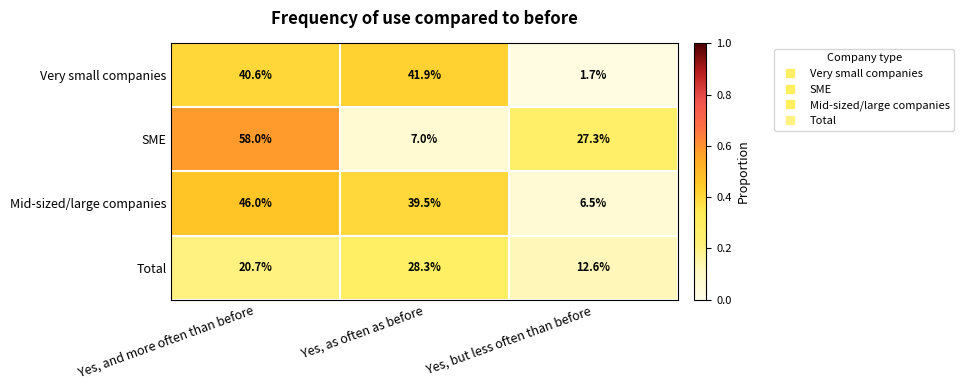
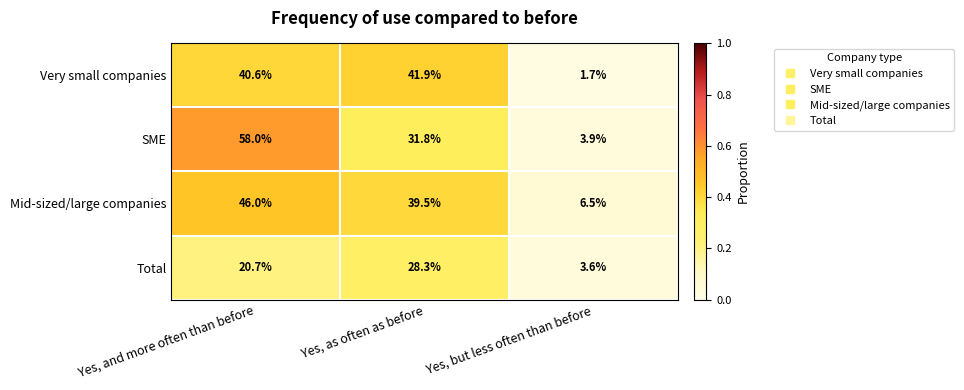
  {
    "Very small companies": {
      "Yes, and more often than before": "40.6%",
      "Yes, as often as before": "41.9%",
      "Yes, but less often than before": "1.7%"
    },
    "SME": {
      "Yes, and more often than before": "58.0%",
-     "Yes, as often as before": "7.0%",
-     "Yes, but less often than before": "27.3%"
+     "Yes, as often as before": "31.8%",
+     "Yes, but less often than before": "3.9%"
    },
    "Mid-sized/large companies": {
      "Yes, and more often than before": "46.0%",
      "Yes, as often as before": "39.5%",
      "Yes, but less often than before": "6.5%"
    },
    "Total": {
      "Yes, and more often than before": "20.7%",
      "Yes, as often as before": "28.3%",
-     "Yes, but less often than before": "12.6%"
+     "Yes, but less often than before": "3.6%"
    }
  }
